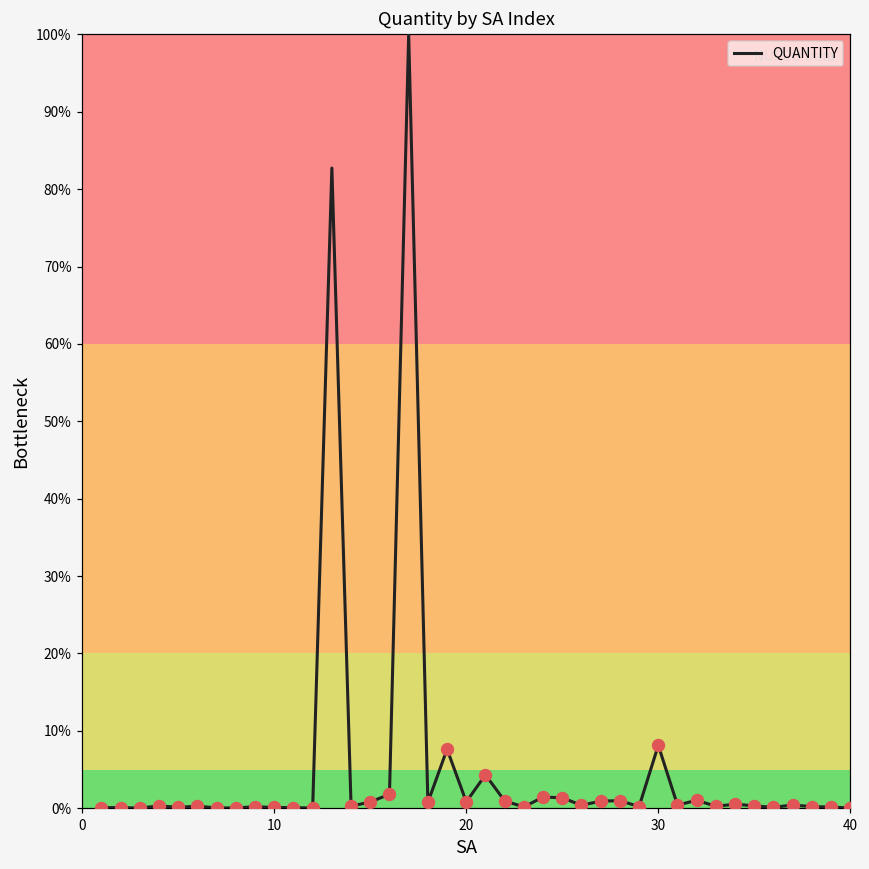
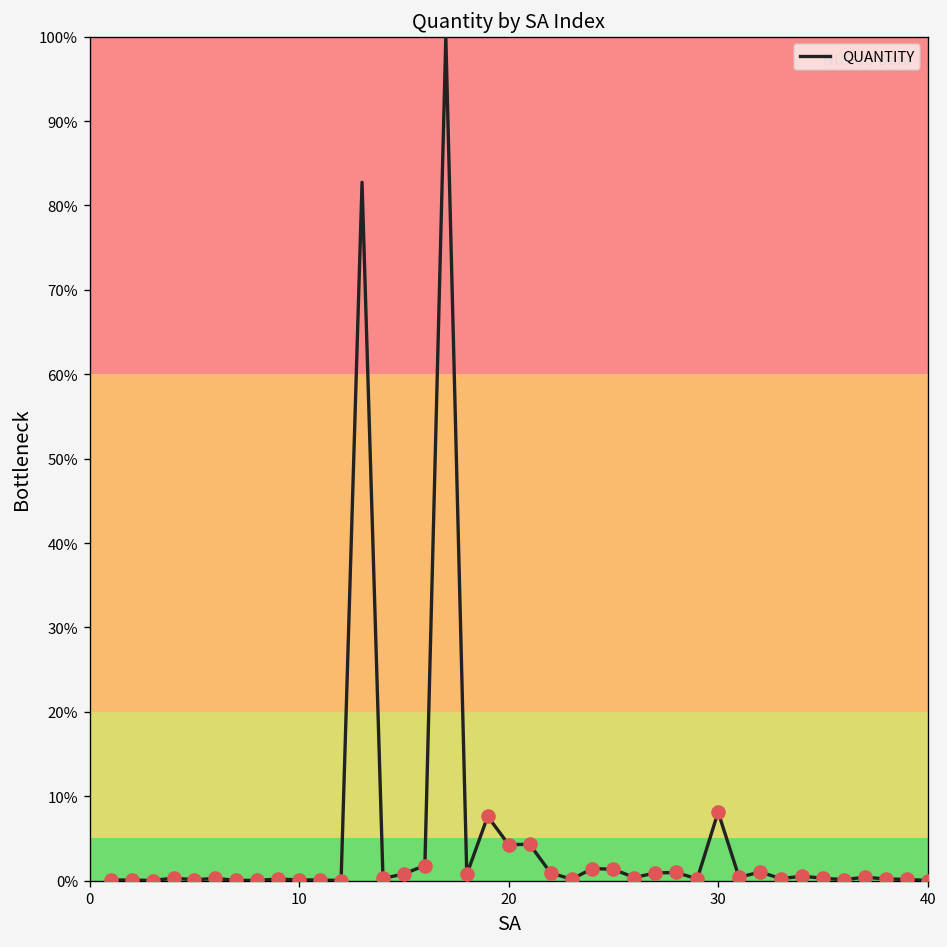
  {
    "QUANTITY": {
-     "20": "1%"
+     "20": "4%"
    }
  }
